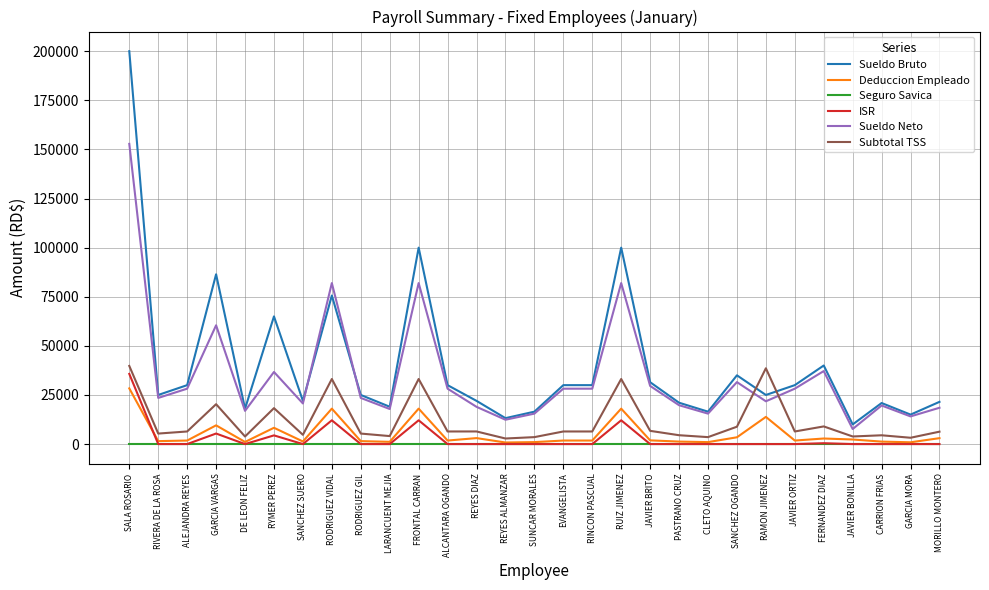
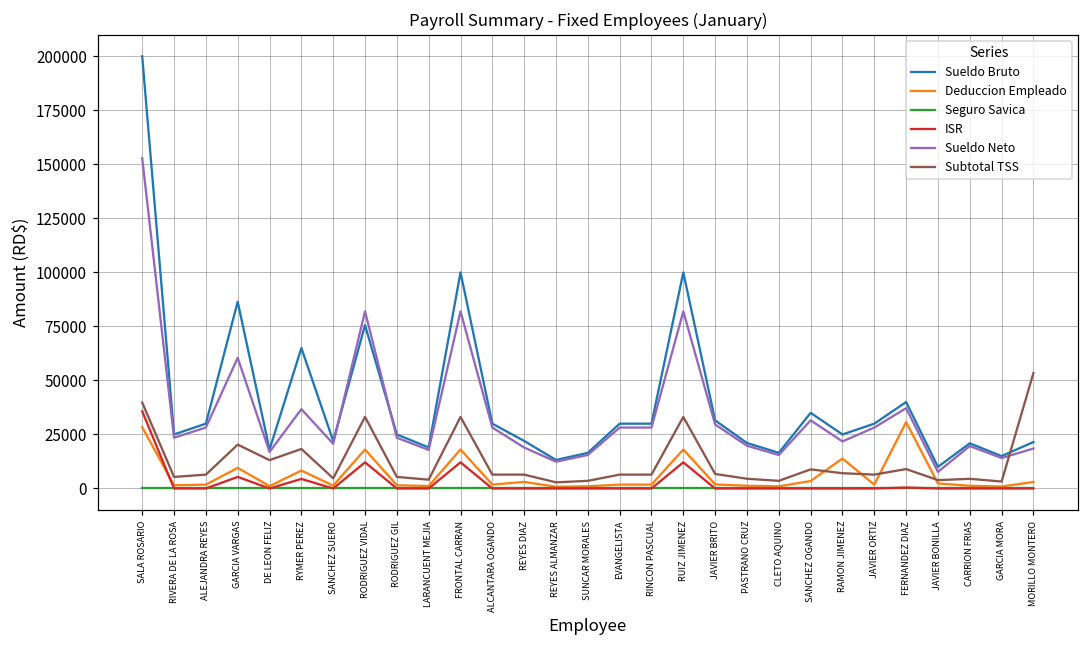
  {
    "Sueldo Bruto": {
      "SALA ROSARIO": 200000,
      "RIVERA DE LA ROSA": 25000,
      "ALEJANDRA REYES": 30000,
      "GARCIA VARGAS": 86000,
      "RYMER PEREZ": 65000,
      "SANCHEZ SUERO": 22000,
      "RODRIGUEZ VIDAL": 76000,
      "RODRIGUEZ GIL": 25000,
      "FRONTAL CARRAN": 100000,
      "ALCANTARA OGANDO": 30000,
      "REYES DIAZ": 22000,
      "EVANGELISTA": 30000,
      "RINCON PASCUAL": 30000,
      "RUIZ JIMENEZ": 100000,
      "JAVIER BRITO": 32000,
      "SANCHEZ OGANDO": 35000,
      "RAMON JIMENEZ": 25000,
      "JAVIER ORTIZ": 30000,
      "FERNANDEZ DIAZ": 40000,
      "JAVIER BONILLA": 10000,
      "MORILLO MONTERO": 22000
    },
    "Deduccion Empleado": {
      "SALA ROSARIO": 28000,
      "RIVERA DE LA ROSA": 2000,
      "ALEJANDRA REYES": 2000,
      "GARCIA VARGAS": 10000,
      "RYMER PEREZ": 8000,
      "RODRIGUEZ VIDAL": 18000,
      "RODRIGUEZ GIL": 2000,
      "FRONTAL CARRAN": 18000,
      "ALCANTARA OGANDO": 2000,
      "REYES DIAZ": 3000,
      "EVANGELISTA": 2000,
      "RINCON PASCUAL": 2000,
      "RUIZ JIMENEZ": 18000,
      "JAVIER BRITO": 2000,
      "SANCHEZ OGANDO": 3000,
      "RAMON JIMENEZ": 14000,
      "JAVIER ORTIZ": 2000,
-     "FERNANDEZ DIAZ": 3000,
+     "FERNANDEZ DIAZ": 31000,
      "JAVIER BONILLA": 2000,
      "MORILLO MONTERO": 3000
    },
    "Seguro Savica": {
      "SALA ROSARIO": 0,
      "GARCIA VARGAS": 0,
      "RYMER PEREZ": 0,
      "RODRIGUEZ VIDAL": 0,
      "FRONTAL CARRAN": 0,
      "RUIZ JIMENEZ": 0
    },
    "ISR": {
      "SALA ROSARIO": 36000,
      "GARCIA VARGAS": 5000,
      "RYMER PEREZ": 4000,
      "RODRIGUEZ VIDAL": 12000,
      "FRONTAL CARRAN": 12000,
      "RUIZ JIMENEZ": 12000
    },
    "Sueldo Neto": {
      "SALA ROSARIO": 153000,
      "RIVERA DE LA ROSA": 23000,
      "ALEJANDRA REYES": 28000,
      "GARCIA VARGAS": 60000,
      "RYMER PEREZ": 37000,
      "SANCHEZ SUERO": 21000,
      "RODRIGUEZ VIDAL": 82000,
      "RODRIGUEZ GIL": 23000,
      "FRONTAL CARRAN": 82000,
      "ALCANTARA OGANDO": 28000,
      "REYES DIAZ": 19000,
      "EVANGELISTA": 28000,
      "RINCON PASCUAL": 28000,
      "RUIZ JIMENEZ": 82000,
      "JAVIER BRITO": 30000,
      "SANCHEZ OGANDO": 32000,
      "RAMON JIMENEZ": 22000,
      "JAVIER ORTIZ": 28000,
      "FERNANDEZ DIAZ": 37000,
      "JAVIER BONILLA": 8000,
      "MORILLO MONTERO": 18000
    },
    "Subtotal TSS": {
      "SALA ROSARIO": 40000,
      "RIVERA DE LA ROSA": 5000,
      "ALEJANDRA REYES": 6000,
      "GARCIA VARGAS": 20000,
-     "DE LEON FELIZ": 4000,
+     "DE LEON FELIZ": 13000,
      "RYMER PEREZ": 18000,
      "SANCHEZ SUERO": 5000,
      "RODRIGUEZ VIDAL": 33000,
      "RODRIGUEZ GIL": 5000,
      "LARANCUENT MEJIA": 4000,
      "FRONTAL CARRAN": 33000,
      "ALCANTARA OGANDO": 6000,
      "REYES DIAZ": 6000,
      "REYES ALMANZAR": 3000,
      "SUNCAR MORALES": 4000,
      "EVANGELISTA": 6000,
      "RINCON PASCUAL": 6000,
      "RUIZ JIMENEZ": 33000,
      "JAVIER BRITO": 7000,
      "PASTRANO CRUZ": 5000,
      "CLETO AQUINO": 4000,
      "SANCHEZ OGANDO": 9000,
-     "RAMON JIMENEZ": 39000,
+     "RAMON JIMENEZ": 7000,
      "JAVIER ORTIZ": 6000,
      "FERNANDEZ DIAZ": 9000,
      "JAVIER BONILLA": 4000,
      "CARRION FRIAS": 4000,
      "GARCIA MORA": 3000,
-     "MORILLO MONTERO": 6000
+     "MORILLO MONTERO": 53000
    }
  }
